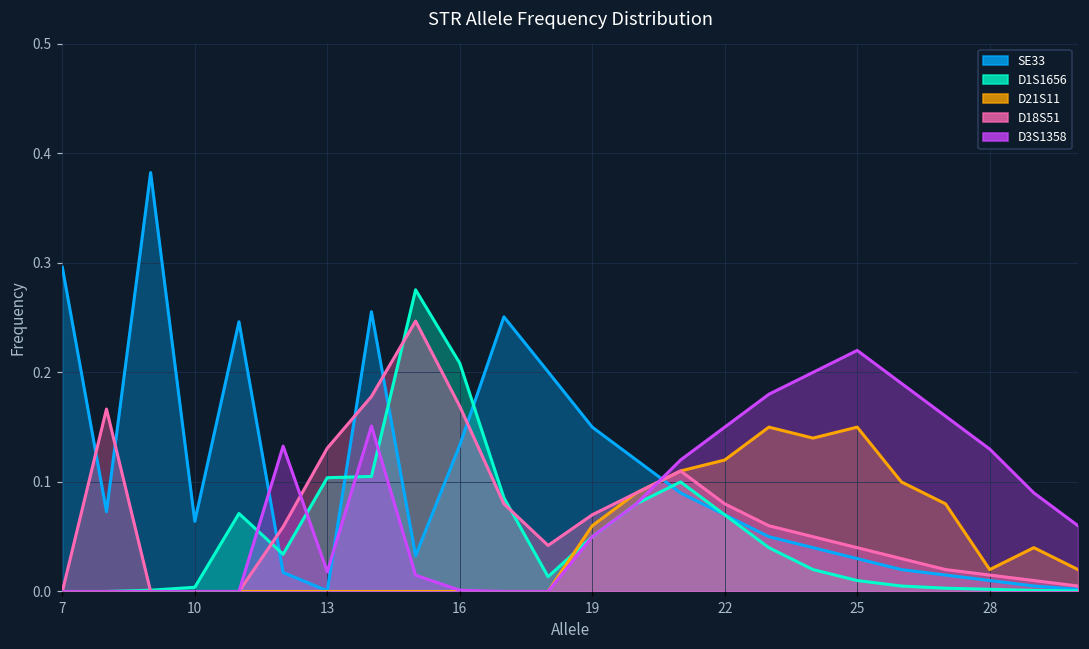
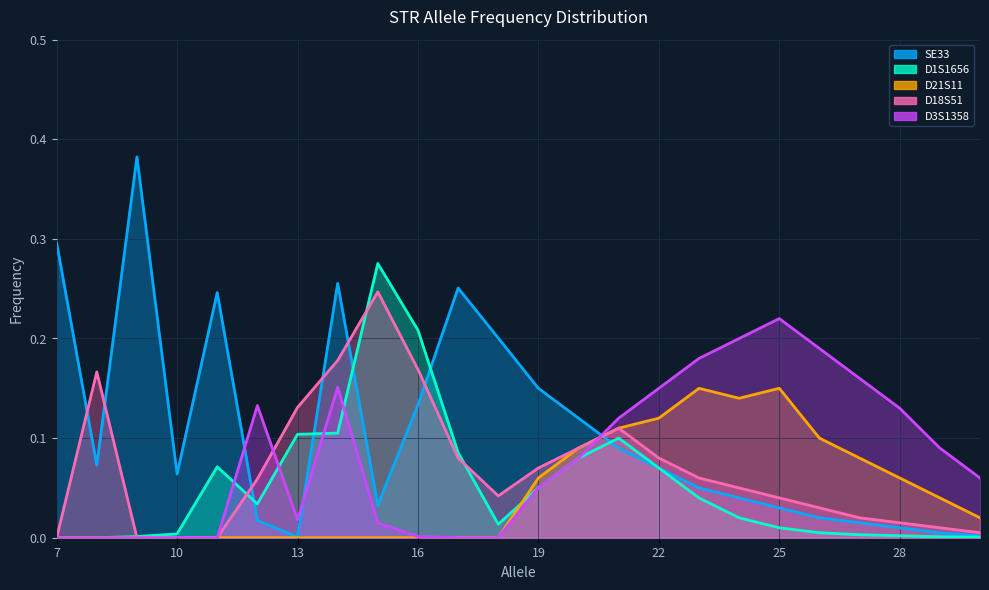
  {
    "D21S11": {
      "19": 0.06,
      "22": 0.12,
      "25": 0.15,
-     "28": 0.02
+     "28": 0.06
    }
  }
